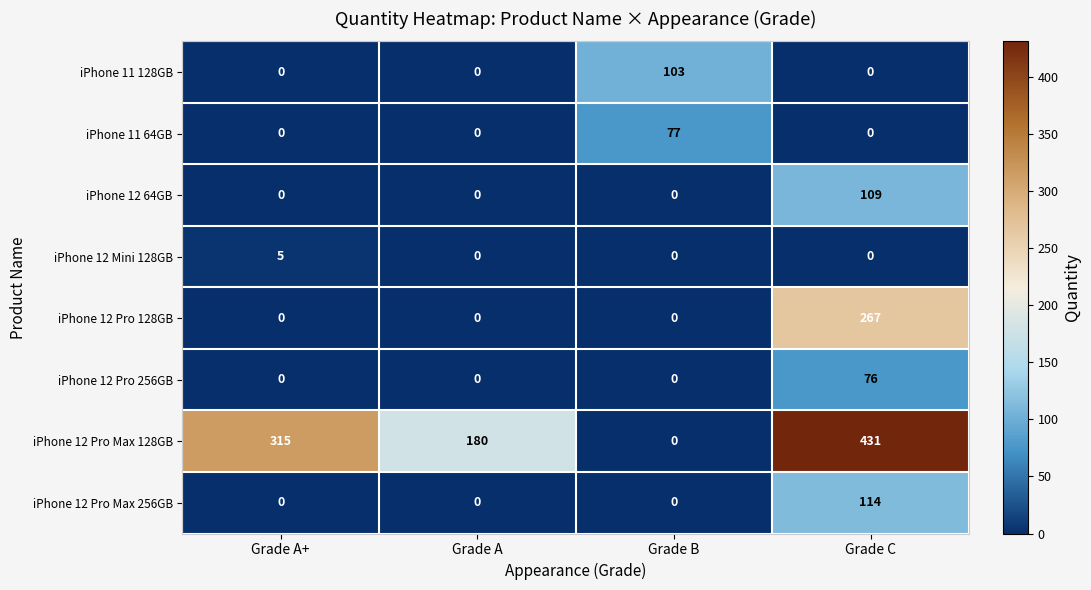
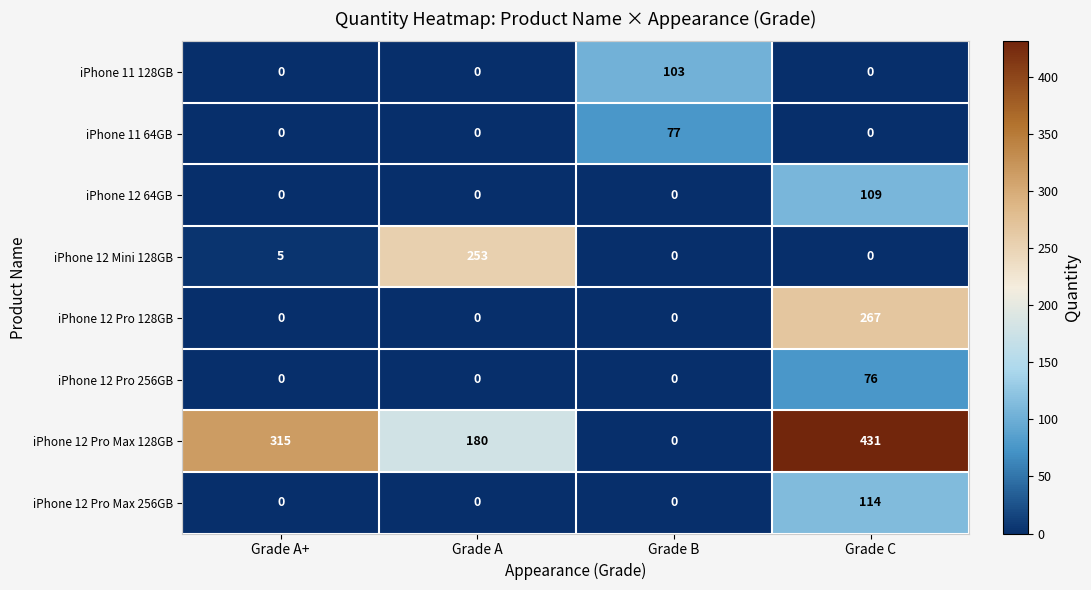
  {
    "iPhone 11 128GB": {
      "Grade A+": 0,
      "Grade A": 0,
      "Grade B": 103,
      "Grade C": 0
    },
    "iPhone 11 64GB": {
      "Grade A+": 0,
      "Grade A": 0,
      "Grade B": 77,
      "Grade C": 0
    },
    "iPhone 12 64GB": {
      "Grade A+": 0,
      "Grade A": 0,
      "Grade B": 0,
      "Grade C": 109
    },
    "iPhone 12 Mini 128GB": {
      "Grade A+": 5,
-     "Grade A": 0,
+     "Grade A": 253,
      "Grade B": 0,
      "Grade C": 0
    },
    "iPhone 12 Pro 128GB": {
      "Grade A+": 0,
      "Grade A": 0,
      "Grade B": 0,
      "Grade C": 267
    },
    "iPhone 12 Pro 256GB": {
      "Grade A+": 0,
      "Grade A": 0,
      "Grade B": 0,
      "Grade C": 76
    },
    "iPhone 12 Pro Max 128GB": {
      "Grade A+": 315,
      "Grade A": 180,
      "Grade B": 0,
      "Grade C": 431
    },
    "iPhone 12 Pro Max 256GB": {
      "Grade A+": 0,
      "Grade A": 0,
      "Grade B": 0,
      "Grade C": 114
    }
  }
